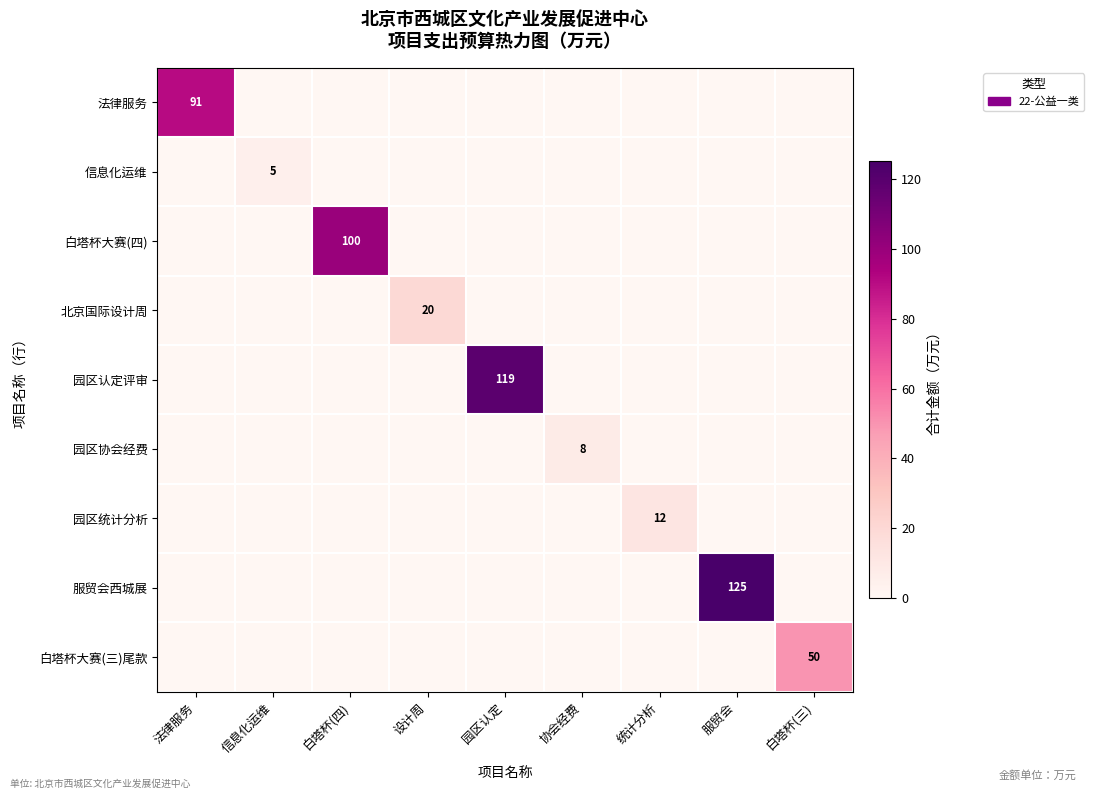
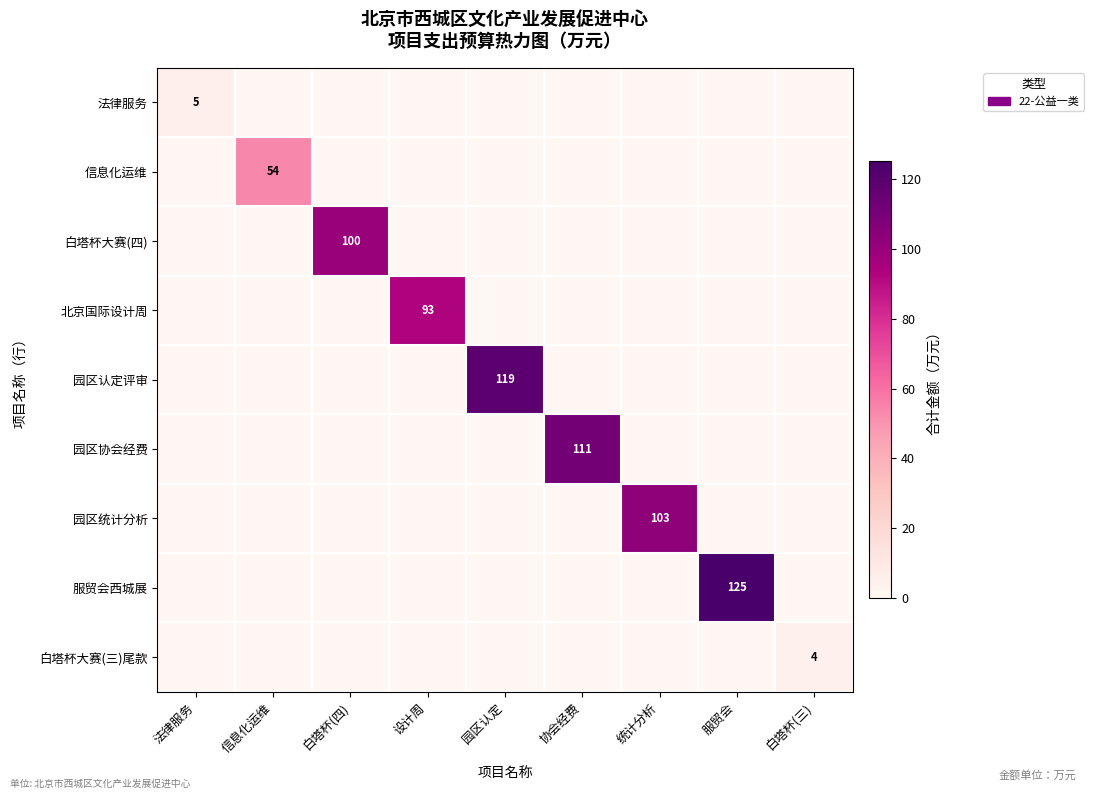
  {
    "法律服务": {
-     "法律服务": 91
+     "法律服务": 5
    },
    "信息化运维": {
-     "信息化运维": 5
+     "信息化运维": 54
    },
    "白塔杯大赛(四)": {
      "白塔杯(四)": 100
    },
    "北京国际设计周": {
-     "设计周": 20
+     "设计周": 93
    },
    "园区认定评审": {
      "园区认定": 119
    },
    "园区协会经费": {
-     "协会经费": 8
+     "协会经费": 111
    },
    "园区统计分析": {
-     "统计分析": 12
+     "统计分析": 103
    },
    "服贸会西城展": {
      "服贸会": 125
    },
    "白塔杯大赛(三)尾款": {
-     "白塔杯(三)": 50
+     "白塔杯(三)": 4
    }
  }
